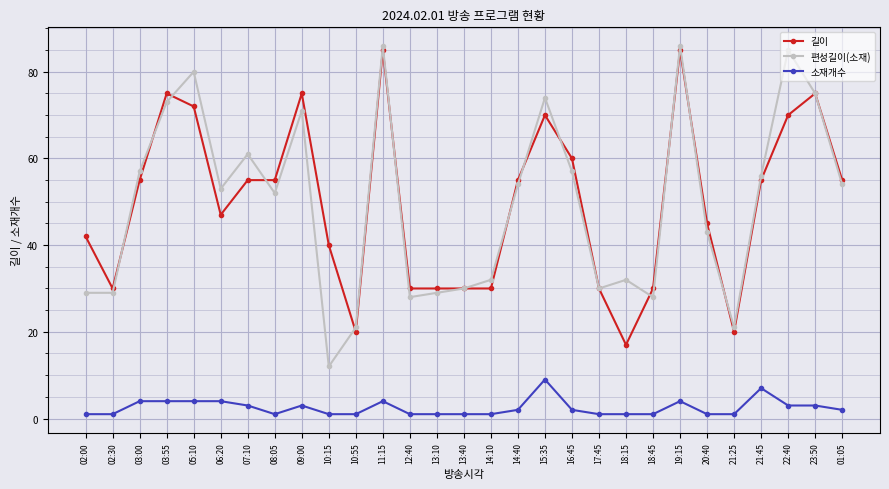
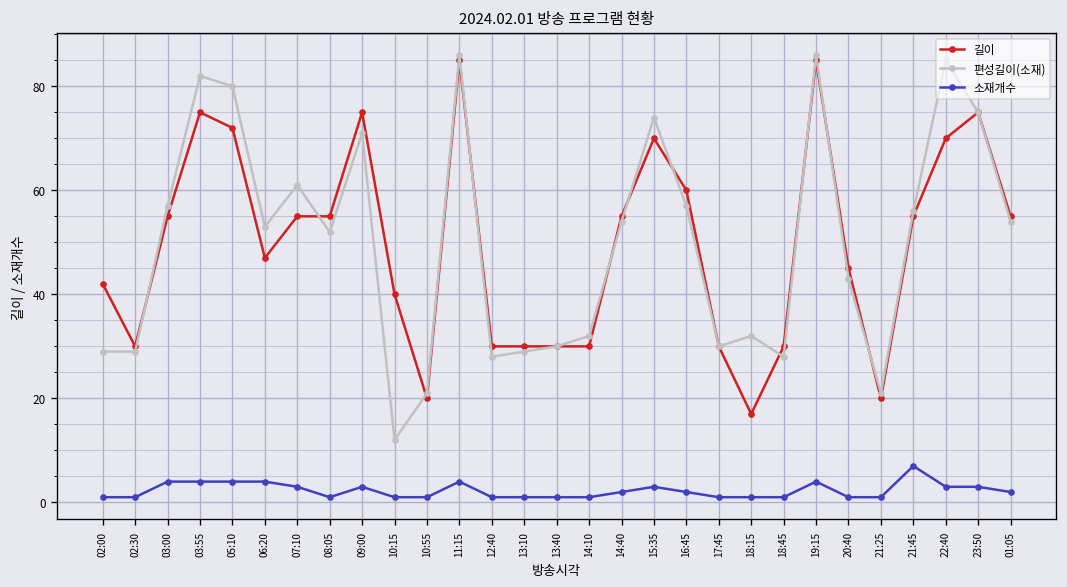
  {
    "길이": {
      "02:00": 42,
      "02:30": 30,
      "03:00": 55,
      "03:55": 75,
      "05:10": 72,
      "06:20": 47,
      "07:10": 55,
      "08:05": 55,
      "09:00": 75,
      "10:15": 40,
      "10:55": 20,
      "11:15": 85,
      "12:40": 30,
      "13:10": 30,
      "14:10": 30,
      "14:40": 55,
      "15:35": 70,
      "16:45": 60,
      "18:15": 17,
      "18:45": 30,
      "19:15": 85,
      "20:40": 45,
      "21:25": 20,
      "21:45": 55,
      "22:40": 70,
      "01:05": 55
    },
    "편성길이(소재)": {
      "02:00": 29,
      "02:30": 29,
      "03:00": 57,
-     "03:55": 73,
+     "03:55": 82,
      "05:10": 80,
      "06:20": 53,
      "07:10": 61,
      "08:05": 52,
      "09:00": 71,
      "10:15": 12,
      "10:55": 21,
      "11:15": 86,
      "12:40": 28,
      "13:10": 29,
      "14:10": 32,
      "14:40": 54,
      "15:35": 74,
      "16:45": 57,
      "18:15": 32,
      "18:45": 28,
      "19:15": 86,
      "20:40": 43,
      "21:25": 21,
      "21:45": 56,
      "01:05": 54
    },
    "소재개수": {
      "02:00": 1,
      "02:30": 1,
      "03:00": 4,
      "03:55": 4,
      "05:10": 4,
      "06:20": 4,
      "07:10": 3,
      "08:05": 1,
      "09:00": 3,
      "10:15": 1,
      "10:55": 1,
      "11:15": 4,
      "12:40": 1,
      "13:10": 1,
      "13:40": 1,
      "14:10": 1,
      "14:40": 2,
-     "15:35": 9,
+     "15:35": 3,
      "16:45": 2,
      "17:45": 1,
      "18:15": 1,
      "18:45": 1,
      "19:15": 4,
      "20:40": 1,
      "21:25": 1,
      "21:45": 7,
      "22:40": 3,
      "23:50": 3,
      "01:05": 2
    }
  }
